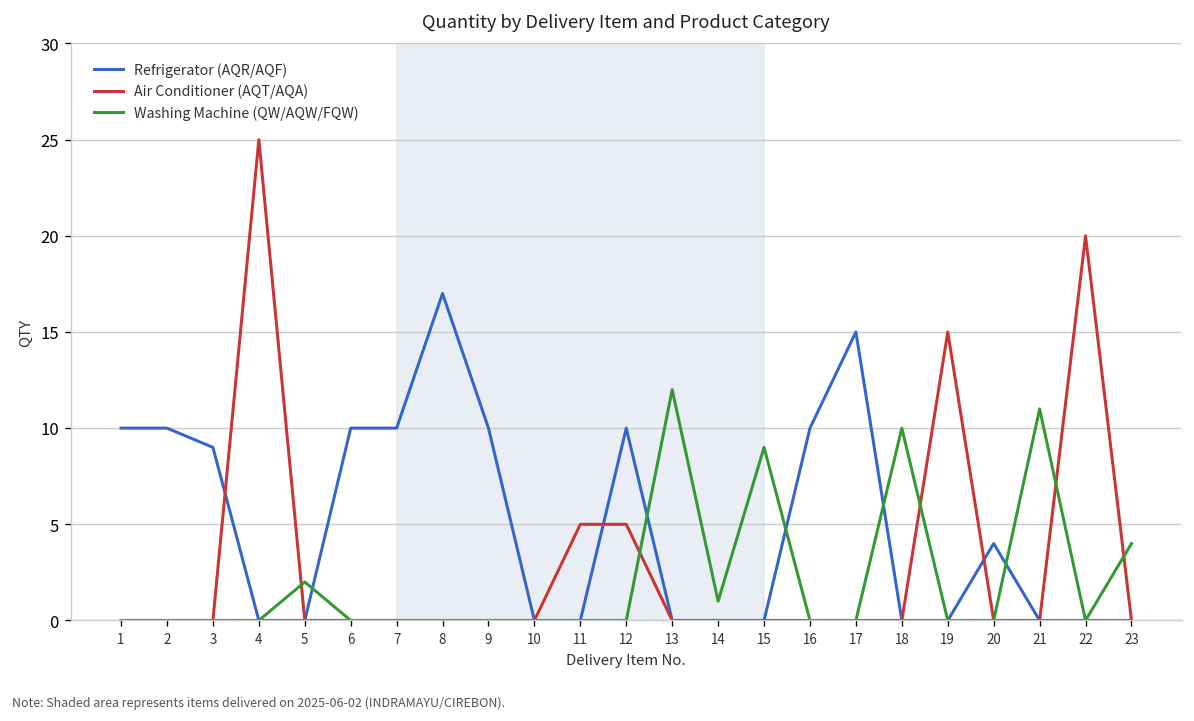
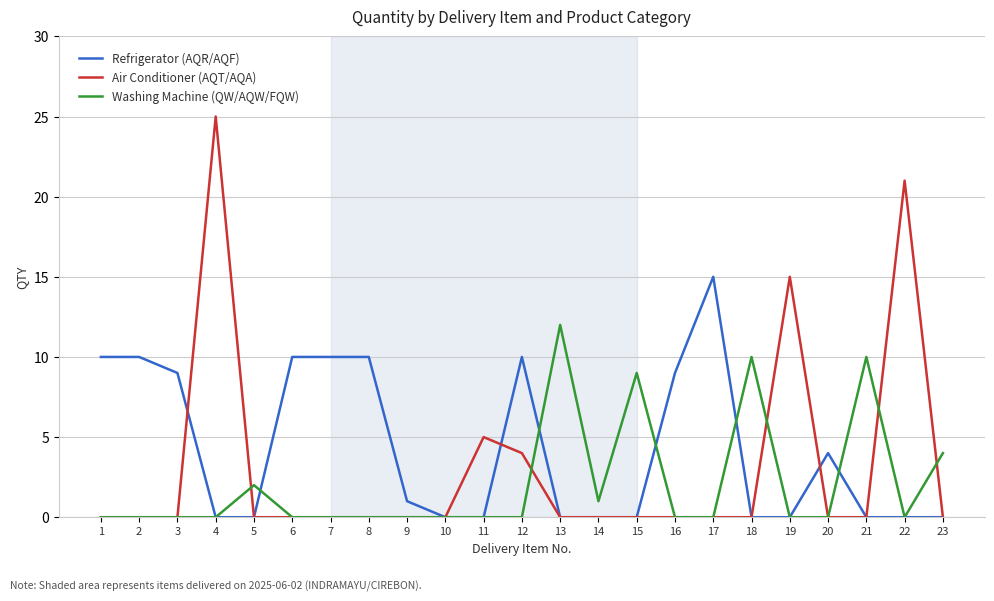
  {
    "Refrigerator (AQR/AQF)": {
      "1": 10,
      "2": 10,
      "3": 9,
      "6": 10,
      "7": 10,
-     "8": 17,
-     "9": 10,
+     "8": 10,
+     "9": 1,
      "12": 10,
-     "16": 10,
+     "16": 9,
      "17": 15,
      "20": 4
    },
    "Air Conditioner (AQT/AQA)": {
      "4": 25,
      "11": 5,
-     "12": 5,
+     "12": 4,
      "19": 15,
-     "22": 20
+     "22": 21
    },
    "Washing Machine (QW/AQW/FQW)": {
      "5": 2,
      "12": 0,
      "13": 12,
      "14": 1,
      "15": 9,
      "18": 10,
-     "21": 11,
+     "21": 10,
      "23": 4
    }
  }
